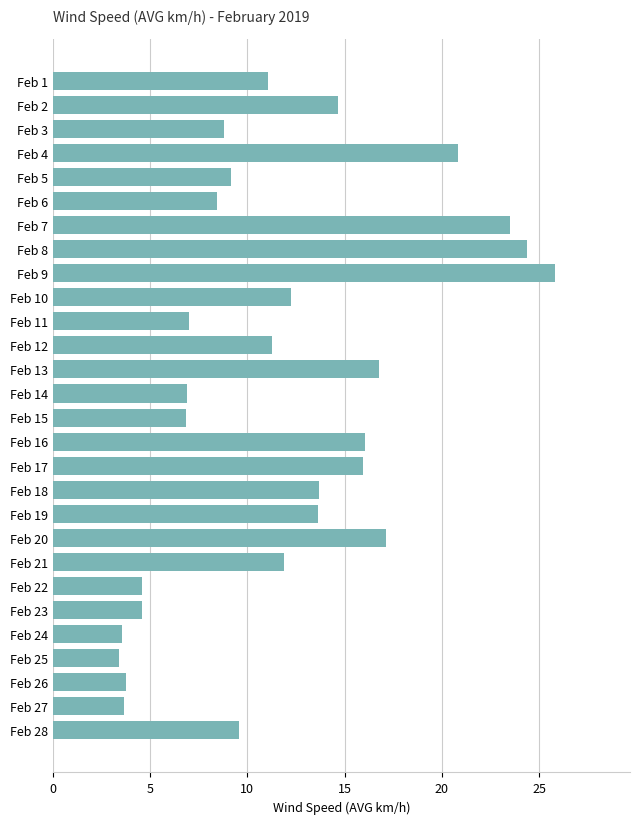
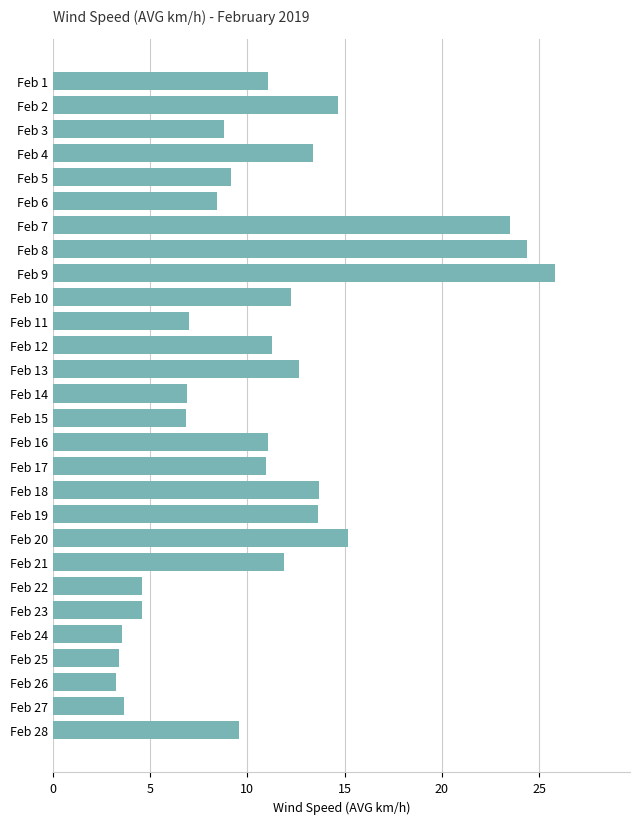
  {
    "Feb 1": 11.1,
    "Feb 2": 14.7,
    "Feb 3": 8.8,
-   "Feb 4": 20.8,
+   "Feb 4": 13.4,
    "Feb 5": 9.2,
    "Feb 6": 8.5,
    "Feb 7": 23.5,
    "Feb 8": 24.4,
    "Feb 9": 25.8,
    "Feb 10": 12.2,
    "Feb 11": 7.0,
    "Feb 12": 11.3,
-   "Feb 13": 16.8,
+   "Feb 13": 12.6,
    "Feb 14": 6.9,
    "Feb 15": 6.9,
-   "Feb 16": 16.1,
-   "Feb 17": 15.9,
+   "Feb 16": 11.1,
+   "Feb 17": 11.0,
    "Feb 18": 13.7,
    "Feb 19": 13.6,
-   "Feb 20": 17.1,
+   "Feb 20": 15.2,
    "Feb 21": 11.9,
    "Feb 22": 4.6,
    "Feb 23": 4.6,
    "Feb 24": 3.5,
    "Feb 25": 3.4,
-   "Feb 26": 3.8,
+   "Feb 26": 3.2,
    "Feb 27": 3.6,
    "Feb 28": 9.6
  }
